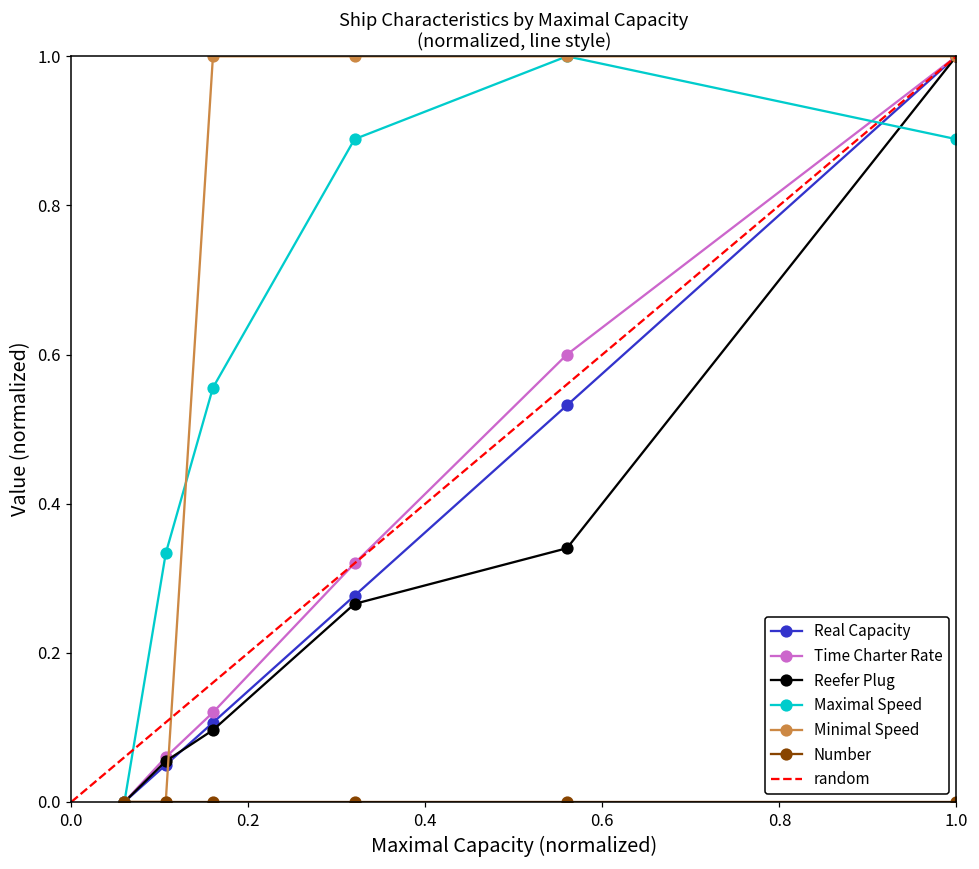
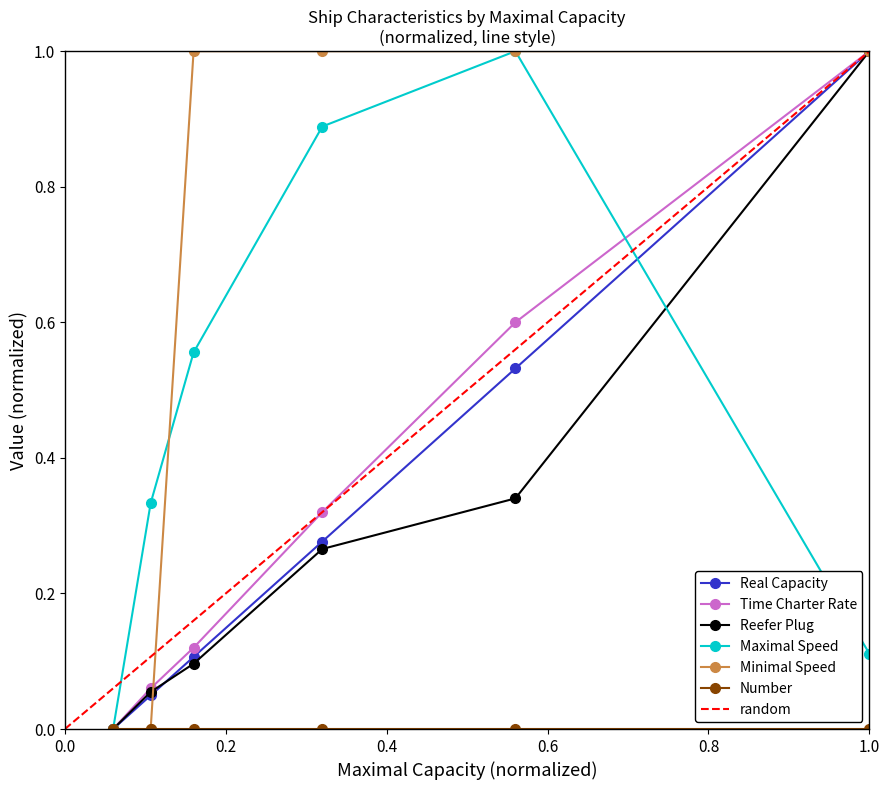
  {
    "Maximal Speed": {
-     "1.0": 0.89
+     "1.0": 0.11
    },
    "Number": {
      "1.0": 0.00
    },
    "random": {
      "0.0": 0.00
    }
  }
